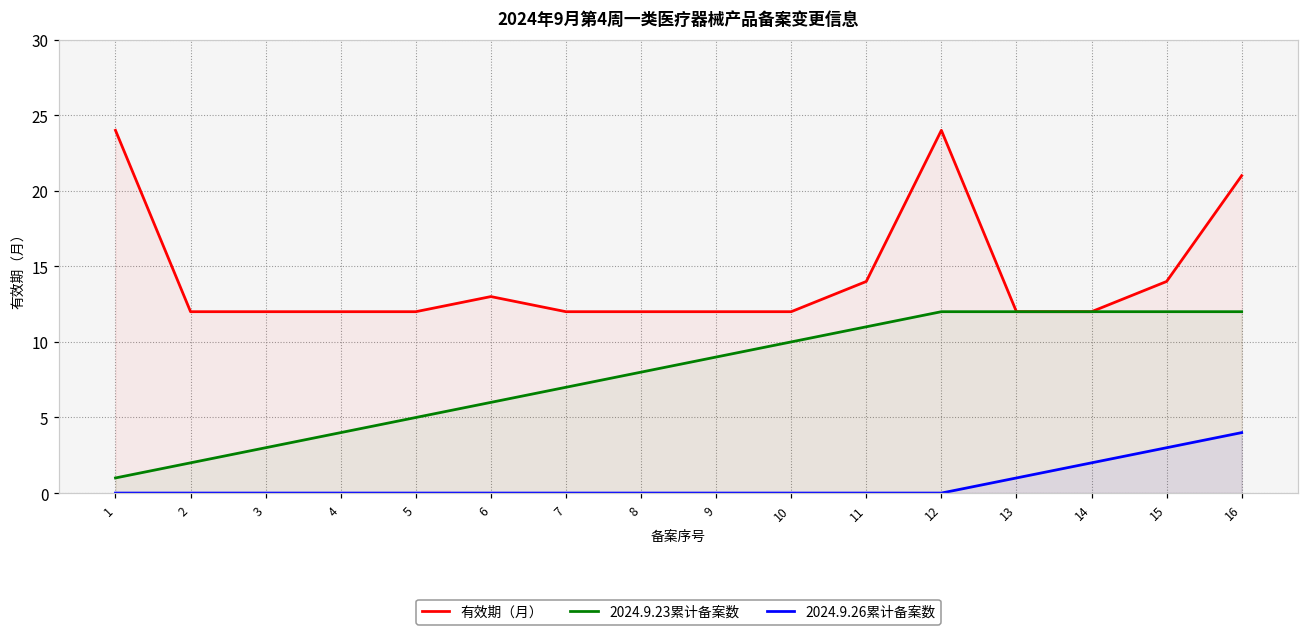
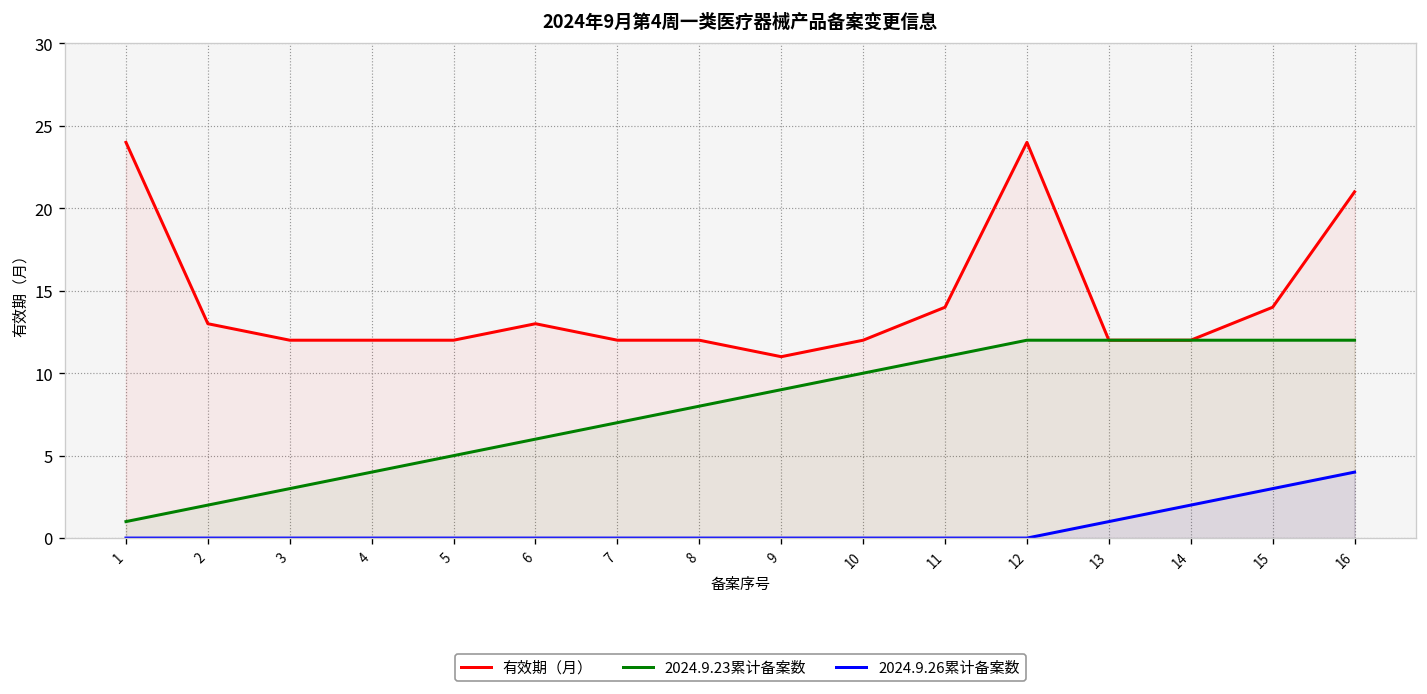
  {
    "有效期（月）": {
      "1": 24,
-     "2": 12,
+     "2": 13,
      "3": 12,
      "4": 12,
      "5": 12,
      "6": 13,
      "7": 12,
      "8": 12,
-     "9": 12,
+     "9": 11,
      "10": 12,
      "11": 14,
      "12": 24,
      "15": 14,
      "16": 21
    },
    "2024.9.23累计备案数": {
      "1": 1,
      "2": 2,
      "3": 3,
      "4": 4,
      "5": 5,
      "6": 6,
      "7": 7,
      "8": 8,
      "9": 9,
      "10": 10,
      "11": 11,
      "12": 12,
      "15": 12,
      "16": 12
    },
    "2024.9.26累计备案数": {
      "1": 0,
      "2": 0,
      "3": 0,
      "4": 0,
      "5": 0,
      "6": 0,
      "7": 0,
      "8": 0,
      "9": 0,
      "10": 0,
      "11": 0,
      "12": 0,
      "13": 1,
      "14": 2,
      "15": 3,
      "16": 4
    }
  }
